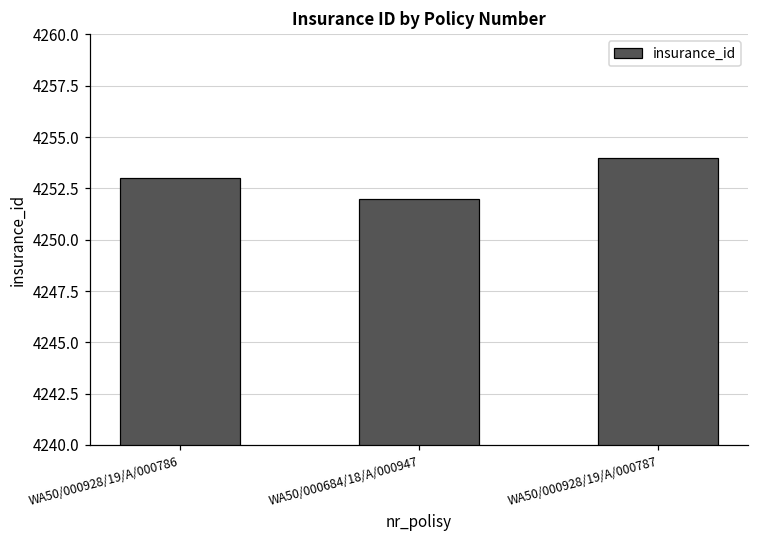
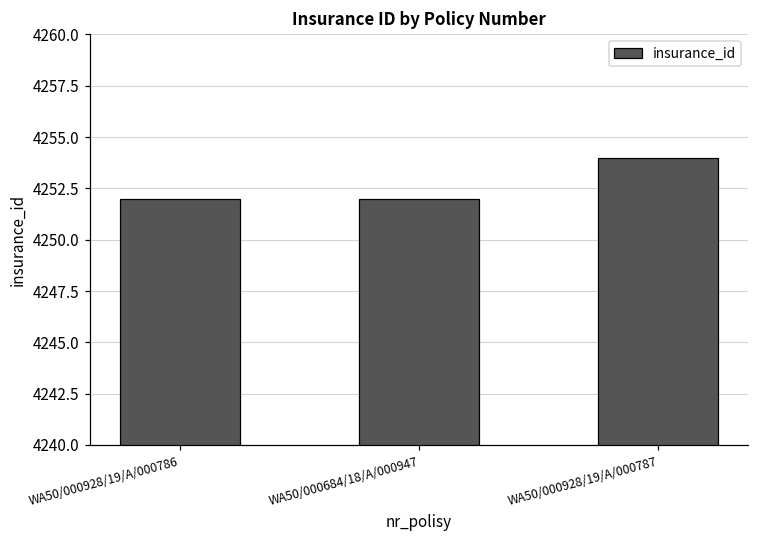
  {
-   "WA50/000928/19/A/000786": 4253,
+   "WA50/000928/19/A/000786": 4252,
    "WA50/000684/18/A/000947": 4252,
    "WA50/000928/19/A/000787": 4254
  }
